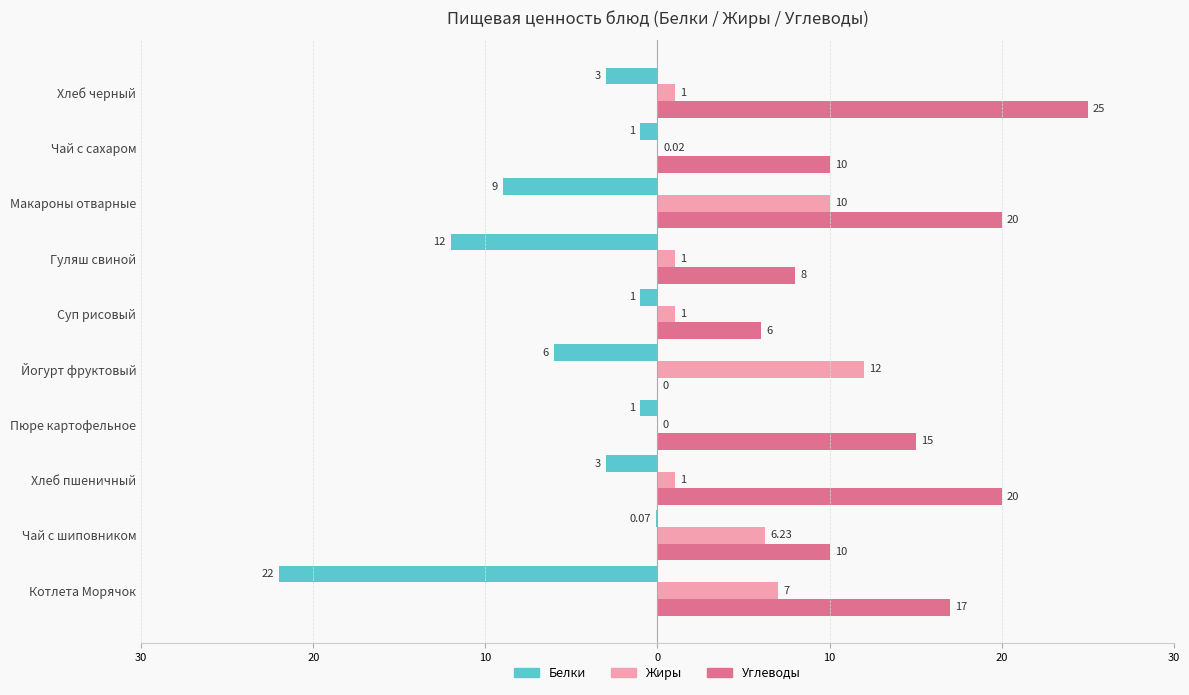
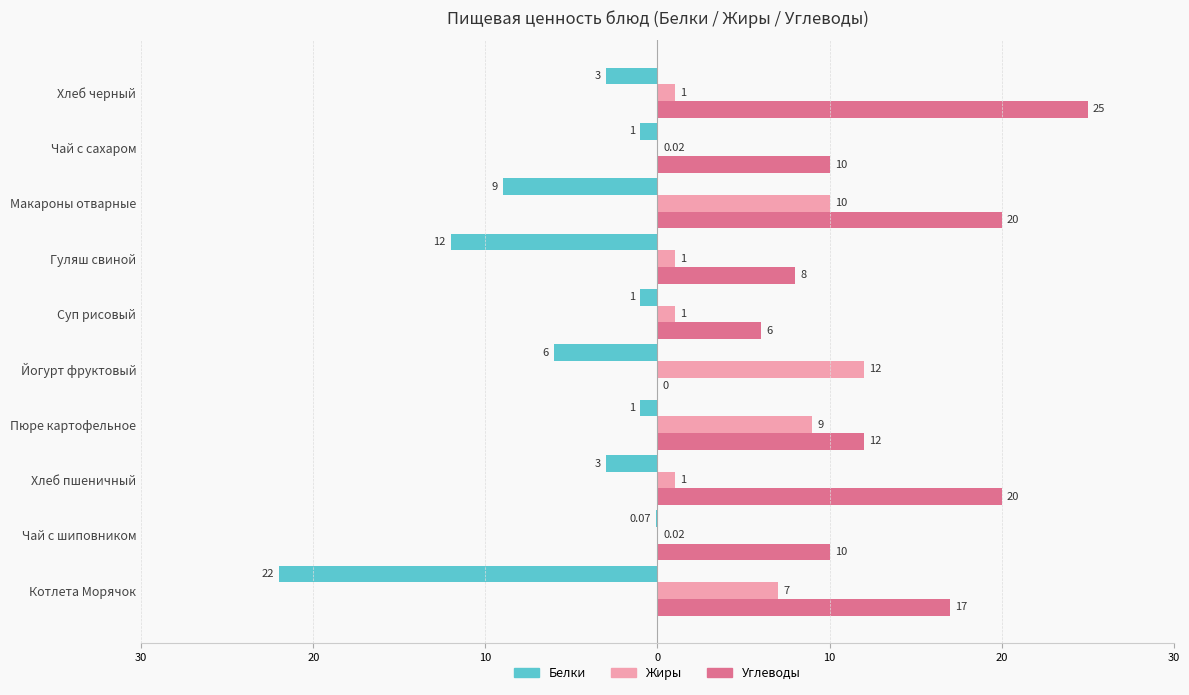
  {
    "Жиры": {
      "Хлеб черный": 1,
      "Чай с сахаром": 0.02,
      "Макароны отварные": 10,
      "Гуляш свиной": 1,
      "Суп рисовый": 1,
      "Йогурт фруктовый": 12,
-     "Пюре картофельное": 0,
+     "Пюре картофельное": 9,
      "Хлеб пшеничный": 1,
-     "Чай с шиповником": 6.23,
+     "Чай с шиповником": 0.02,
      "Котлета Морячок": 7
    },
    "Углеводы": {
      "Хлеб черный": 25,
      "Чай с сахаром": 10,
      "Макароны отварные": 20,
      "Гуляш свиной": 8,
      "Суп рисовый": 6,
      "Йогурт фруктовый": 0,
-     "Пюре картофельное": 15,
+     "Пюре картофельное": 12,
      "Хлеб пшеничный": 20,
      "Чай с шиповником": 10,
      "Котлета Морячок": 17
    }
  }
